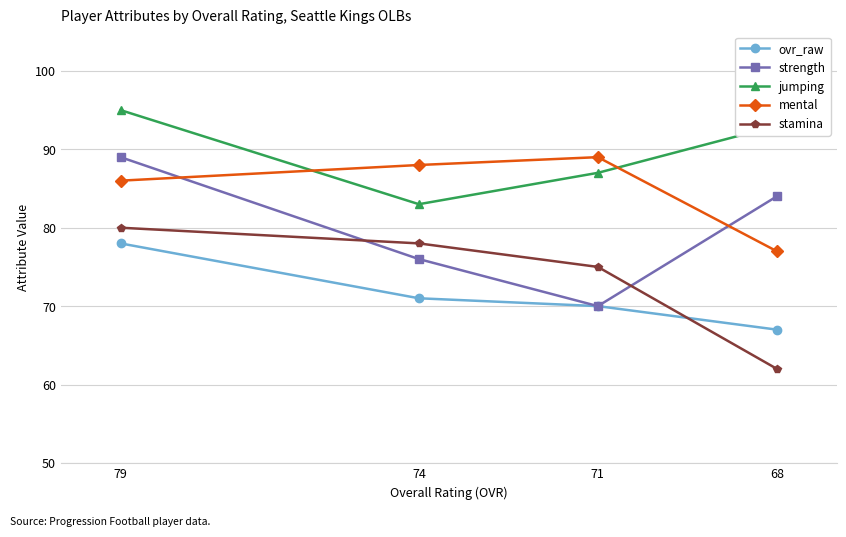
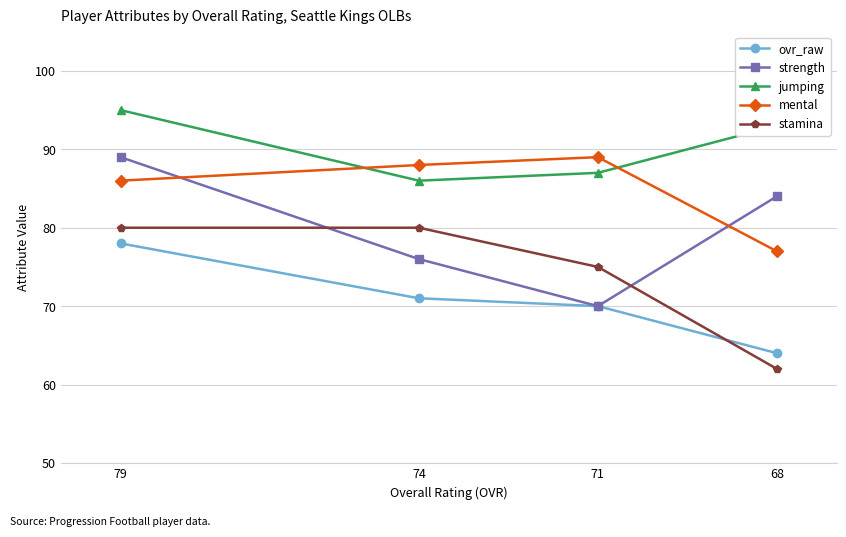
  {
    "ovr_raw": {
      "79": 78,
      "74": 71,
-     "68": 67
+     "68": 64
    },
    "strength": {
      "79": 89,
      "74": 76,
      "68": 84
    },
    "jumping": {
      "79": 95,
-     "74": 83,
+     "74": 86,
      "71": 87
    },
    "mental": {
      "79": 86,
      "74": 88,
      "71": 89,
      "68": 77
    },
    "stamina": {
      "79": 80,
-     "74": 78,
+     "74": 80,
      "71": 75,
      "68": 62
    }
  }
